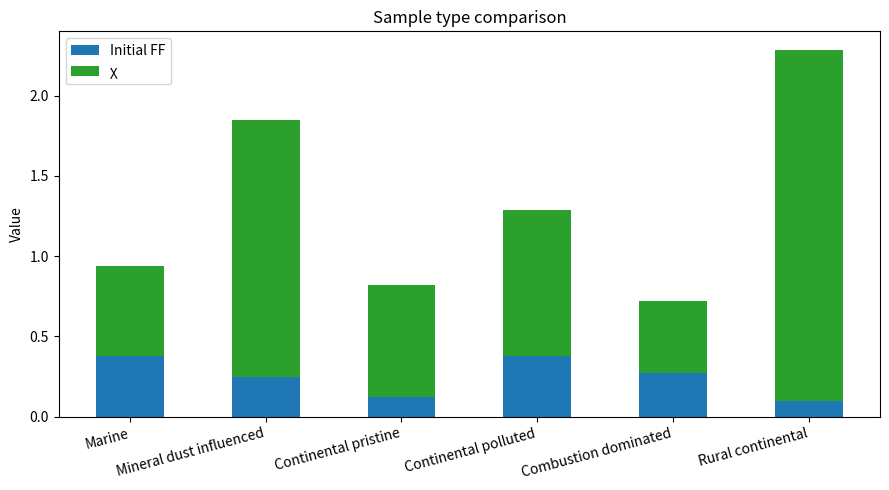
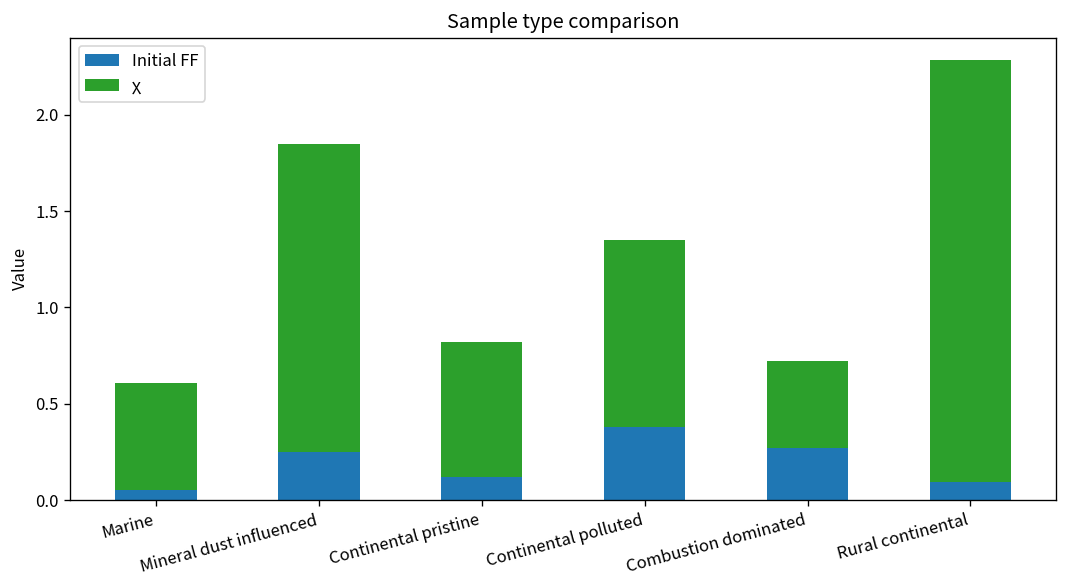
  {
    "Initial FF": {
-     "Marine": 0.38,
+     "Marine": 0.05,
      "Mineral dust influenced": 0.25,
      "Continental pristine": 0.12,
      "Continental polluted": 0.38,
      "Combustion dominated": 0.27,
      "Rural continental": 0.10
    },
    "χ": {
      "Marine": 0.56,
      "Mineral dust influenced": 1.60,
      "Continental pristine": 0.70,
-     "Continental polluted": 0.91,
+     "Continental polluted": 0.97,
      "Combustion dominated": 0.45,
      "Rural continental": 2.19
    }
  }
